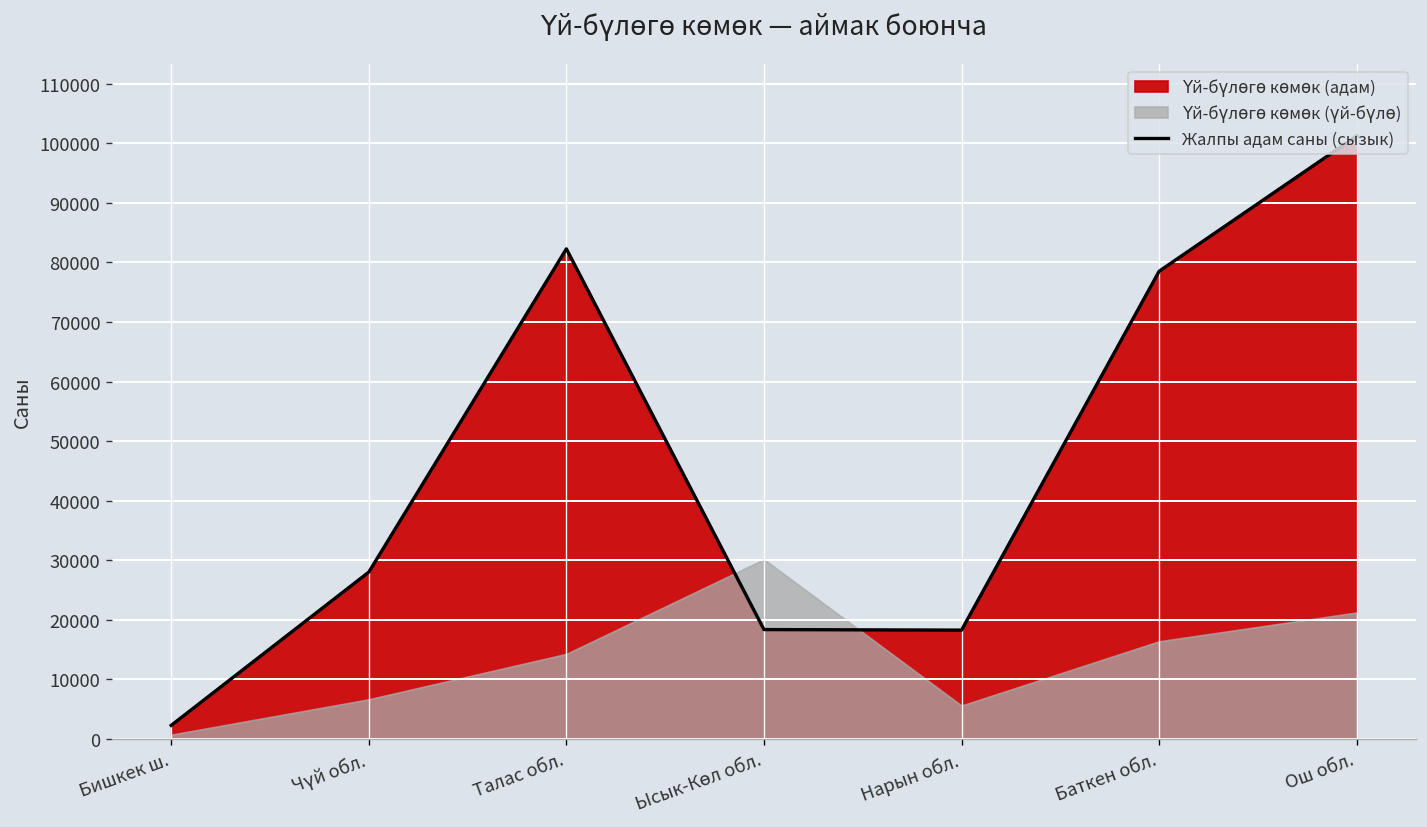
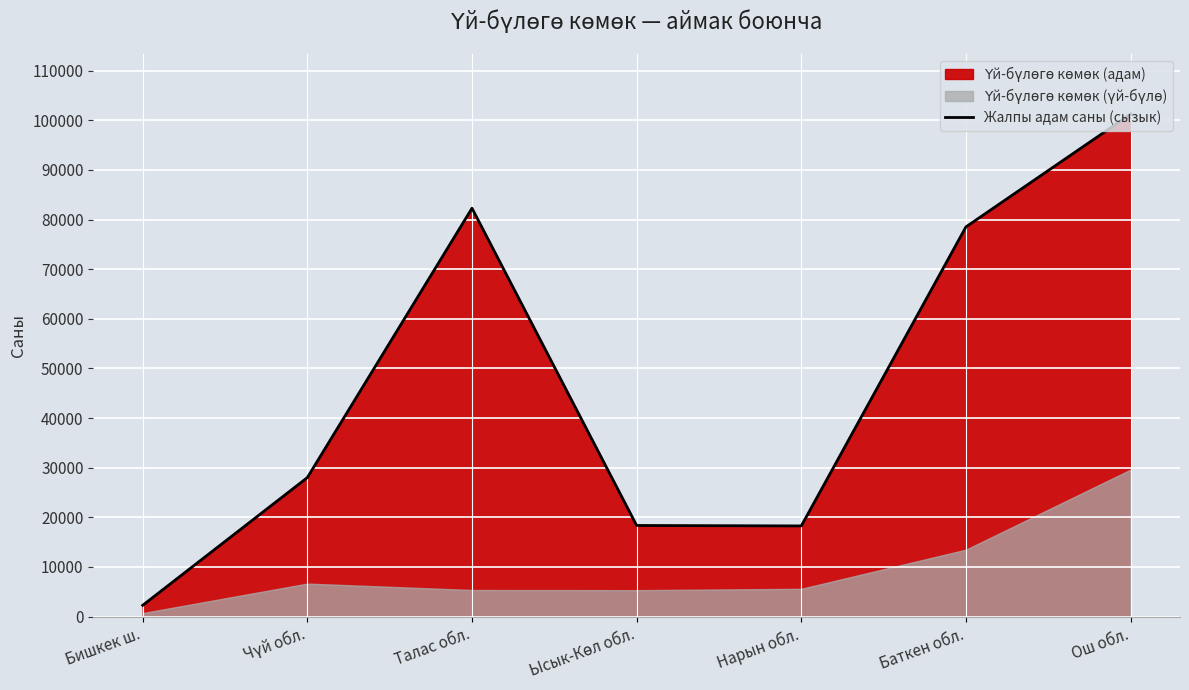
  {
    "Үй-бүлөгө көмөк (адам)": {
      "Бишкек ш.": 2000,
      "Чүй обл.": 28000,
      "Талас обл.": 82000,
      "Ысык-Көл обл.": 18000,
      "Нарын обл.": 18000,
      "Баткен обл.": 79000
    },
    "Үй-бүлөгө көмөк (үй-бүлө)": {
      "Бишкек ш.": 1000,
      "Чүй обл.": 7000,
-     "Талас обл.": 14000,
-     "Ысык-Көл обл.": 30000,
+     "Талас обл.": 5000,
+     "Ысык-Көл обл.": 5000,
      "Нарын обл.": 6000,
-     "Баткен обл.": 16000,
-     "Ош обл.": 21000
+     "Баткен обл.": 13000,
+     "Ош обл.": 30000
    }
  }
